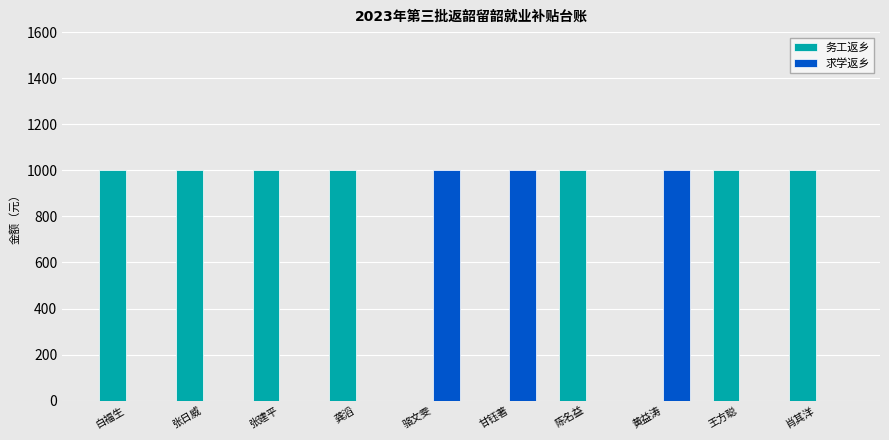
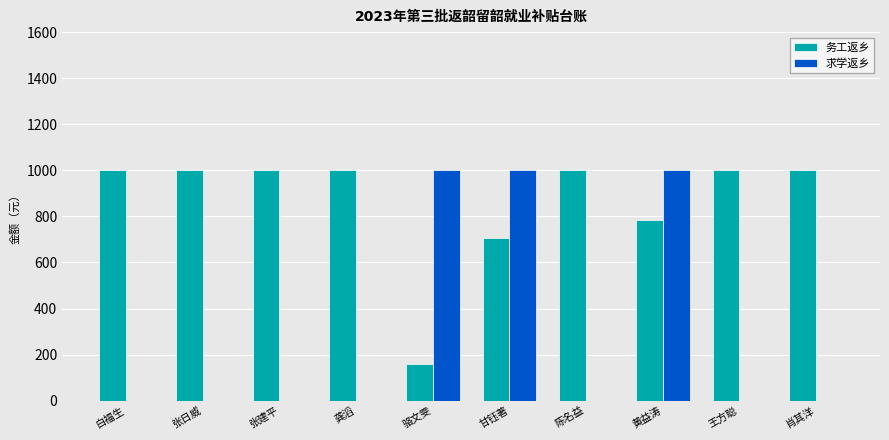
  {
    "务工返乡": {
      "白福生": 1000,
      "张日威": 1000,
      "张建平": 1000,
      "龚滔": 1000,
-     "骆文雯": 0,
-     "甘钰著": 0,
+     "骆文雯": 160,
+     "甘钰著": 700,
      "陈名益": 1000,
-     "黄益涛": 0,
+     "黄益涛": 780,
      "王方聪": 1000,
      "肖其洋": 1000
    },
    "求学返乡": {
      "白福生": 0,
      "张日威": 0,
      "张建平": 0,
      "龚滔": 0,
      "骆文雯": 1000,
      "甘钰著": 1000,
      "陈名益": 0,
      "黄益涛": 1000,
      "王方聪": 0,
      "肖其洋": 0
    }
  }
